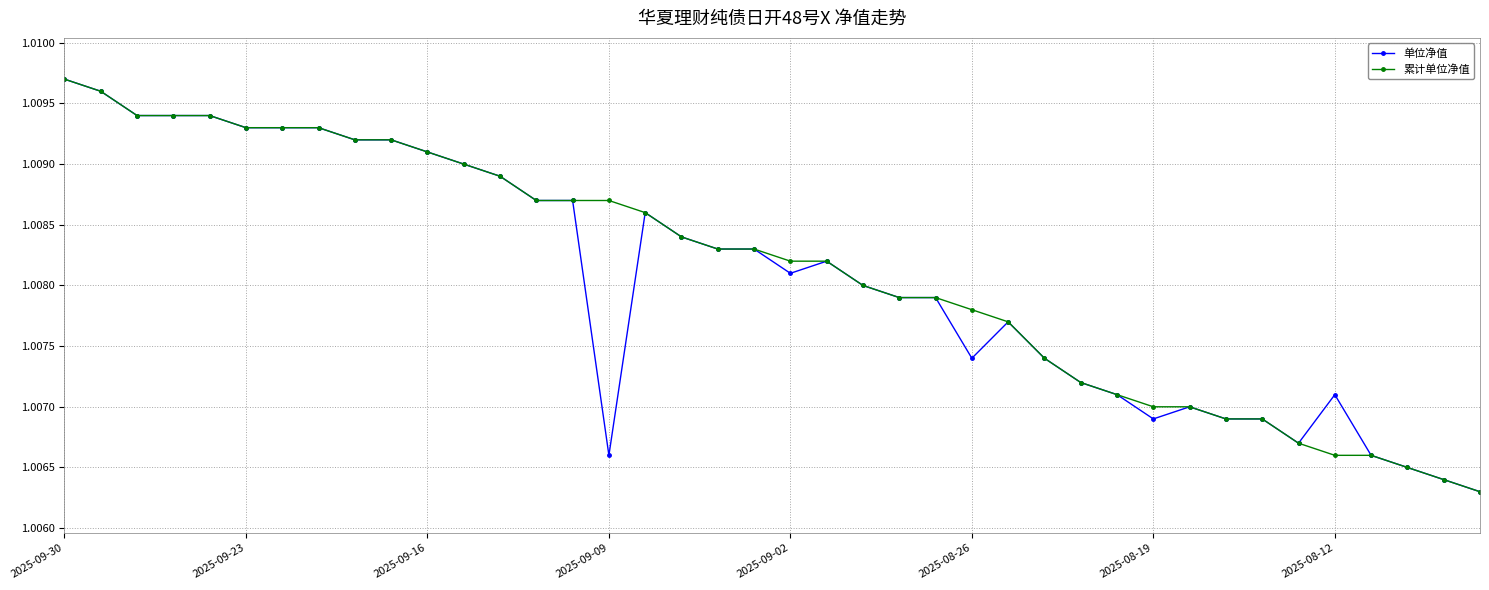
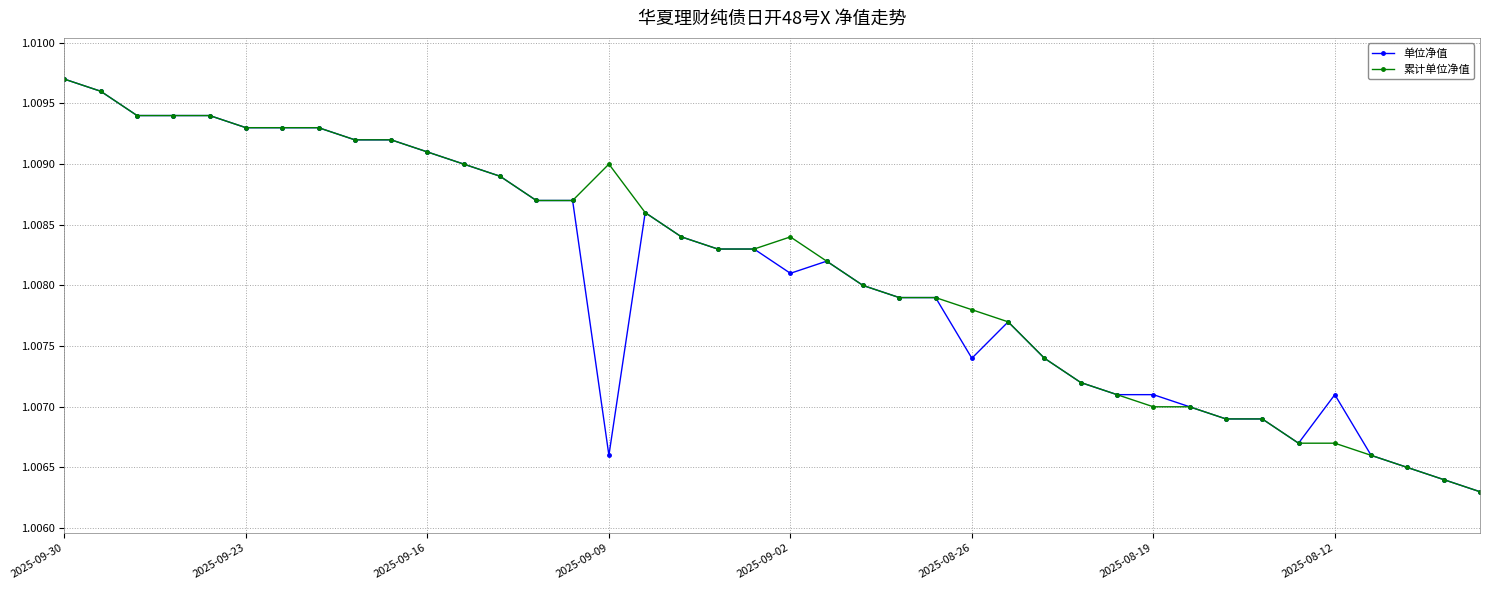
  {
    "单位净值": {
      "2025-09-09": 1.0066,
      "2025-09-02": 1.0081,
      "2025-08-26": 1.0074,
-     "2025-08-19": 1.0069,
+     "2025-08-19": 1.0071,
      "2025-08-12": 1.0071
    },
    "累计单位净值": {
-     "2025-09-09": 1.0087,
-     "2025-09-02": 1.0082,
+     "2025-09-09": 1.0090,
+     "2025-09-02": 1.0084,
      "2025-08-26": 1.0078,
      "2025-08-19": 1.0070,
-     "2025-08-12": 1.0066
+     "2025-08-12": 1.0067
    }
  }
